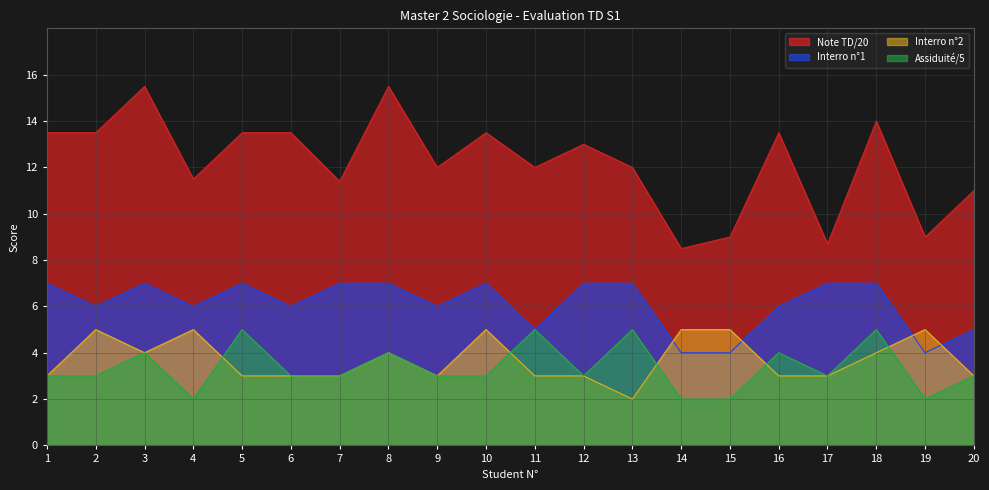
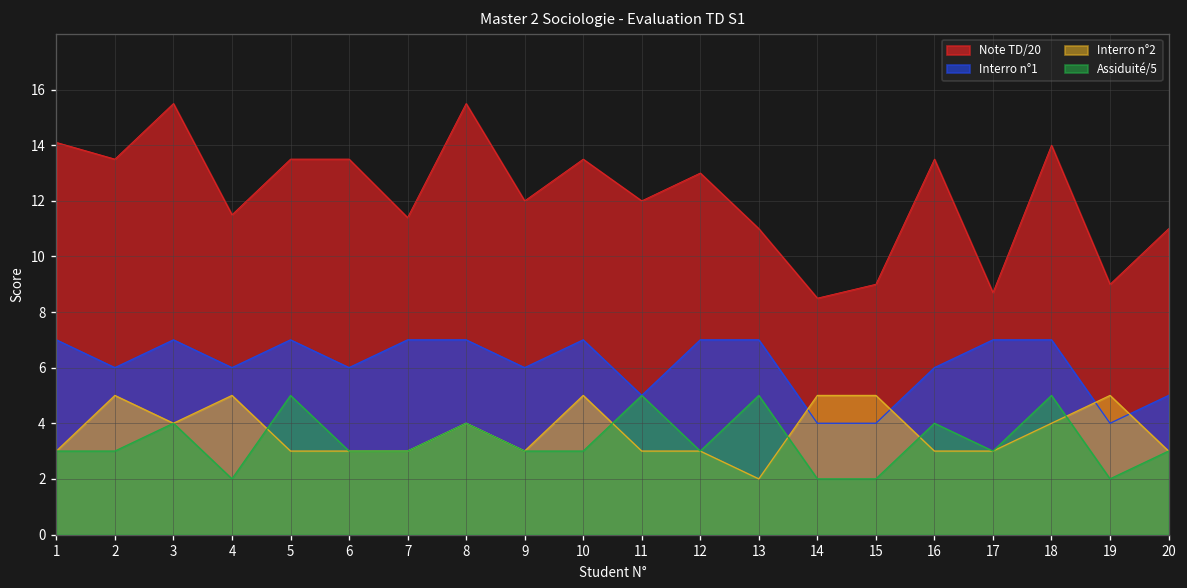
  {
    "Note TD/20": {
-     "1": 13.5,
+     "1": 14.1,
      "2": 13.5,
      "3": 15.5,
      "4": 11.5,
      "5": 13.5,
      "6": 13.5,
      "7": 11.4,
      "8": 15.5,
      "9": 12.0,
      "10": 13.5,
      "11": 12.0,
      "12": 13.0,
-     "13": 12,
+     "13": 11,
      "14": 8.5,
      "15": 9.0,
      "16": 13.5,
      "17": 8.7,
      "18": 14.0,
      "19": 9.0,
      "20": 11.0
    },
    "Interro n°1": {
      "1": 7.0,
      "2": 6.0,
      "3": 7.0,
      "4": 6.0,
      "5": 7.0,
      "6": 6.0,
      "7": 7.0,
      "8": 7.0,
      "9": 6.0,
      "10": 7.0,
      "12": 7.0,
      "13": 7.0,
      "14": 4.0,
      "15": 4.0,
      "16": 6.0,
      "17": 7.0,
      "18": 7.0,
      "19": 4.0,
      "20": 5.0
    },
    "Interro n°2": {
      "2": 5.0,
      "4": 5.0,
      "5": 3.0,
      "10": 5.0,
      "11": 3.0,
      "13": 2.0,
      "14": 5.0,
      "15": 5.0,
      "16": 3.0,
      "18": 4.0,
      "19": 5.0
    },
    "Assiduité/5": {
      "2": 3.0,
      "4": 2.0,
      "5": 5.0,
      "10": 3.0,
      "13": 5.0,
      "14": 2.0,
      "15": 2.0,
      "16": 4.0,
      "18": 5.0,
      "19": 2.0
    }
  }
